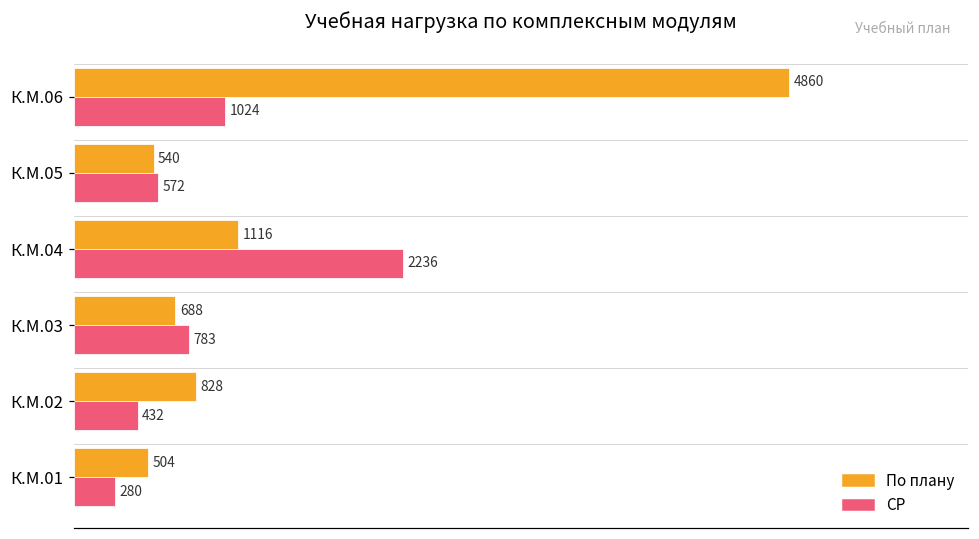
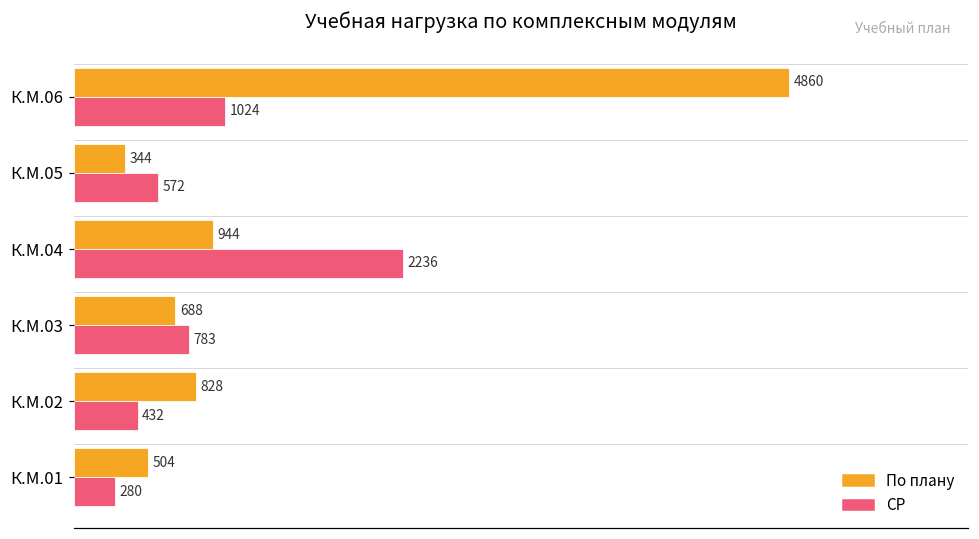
  {
    "По плану": {
      "К.М.06": 4860,
-     "К.М.05": 540,
-     "К.М.04": 1116,
+     "К.М.05": 344,
+     "К.М.04": 944,
      "К.М.03": 688,
      "К.М.02": 828,
      "К.М.01": 504
    },
    "СР": {
      "К.М.06": 1024,
      "К.М.05": 572,
      "К.М.04": 2236,
      "К.М.03": 783,
      "К.М.02": 432,
      "К.М.01": 280
    }
  }
